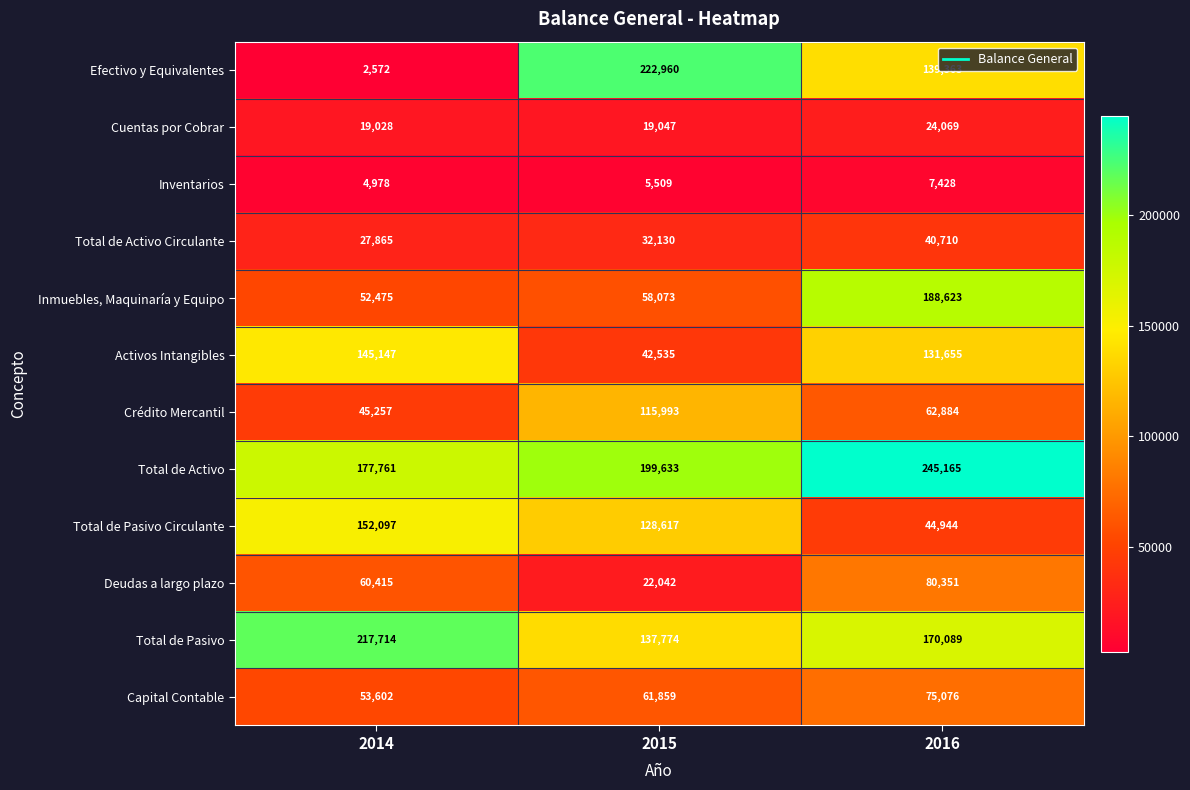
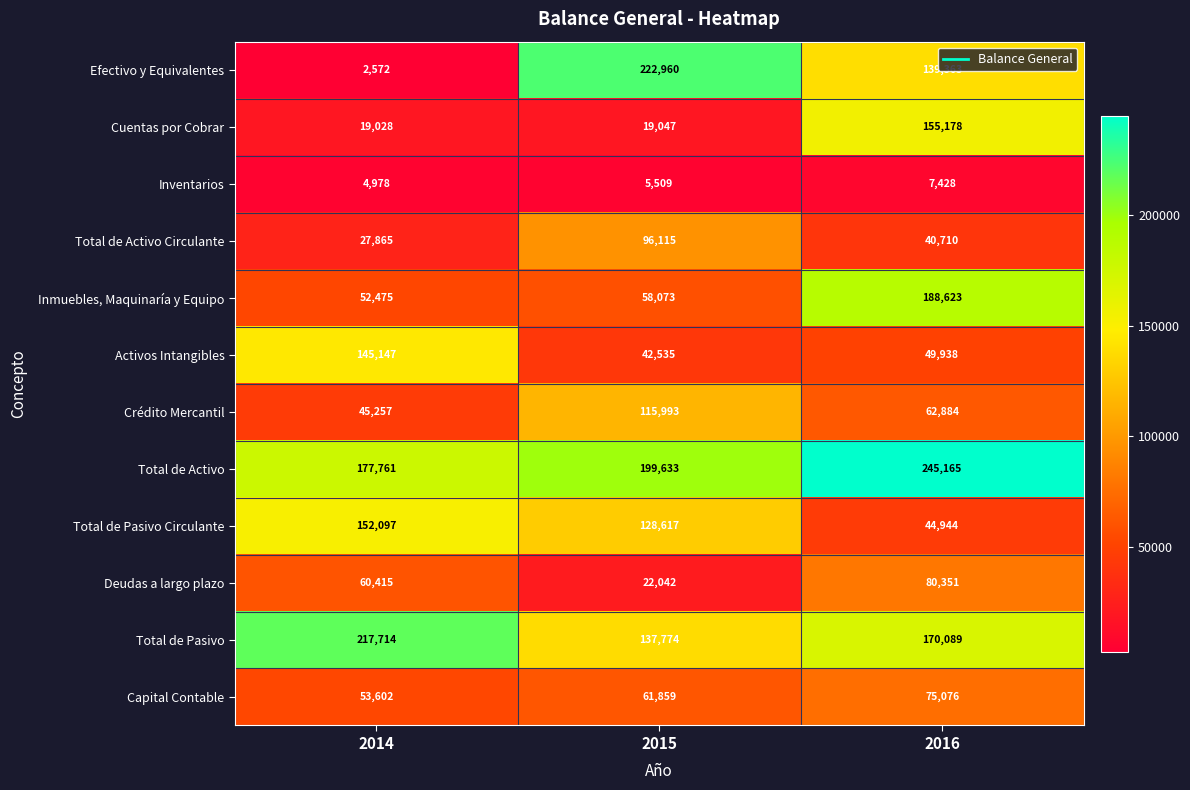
  {
    "Efectivo y Equivalentes": {
      "2014": "2,572",
      "2015": "222,960"
    },
    "Cuentas por Cobrar": {
      "2014": "19,028",
      "2015": "19,047",
-     "2016": "24,069"
+     "2016": "155,178"
    },
    "Inventarios": {
      "2014": "4,978",
      "2015": "5,509",
      "2016": "7,428"
    },
    "Total de Activo Circulante": {
      "2014": "27,865",
-     "2015": "32,130",
+     "2015": "96,115",
      "2016": "40,710"
    },
    "Inmuebles, Maquinaría y Equipo": {
      "2014": "52,475",
      "2015": "58,073",
      "2016": "188,623"
    },
    "Activos Intangibles": {
      "2014": "145,147",
      "2015": "42,535",
-     "2016": "131,655"
+     "2016": "49,938"
    },
    "Crédito Mercantil": {
      "2014": "45,257",
      "2015": "115,993",
      "2016": "62,884"
    },
    "Total de Activo": {
      "2014": "177,761",
      "2015": "199,633",
      "2016": "245,165"
    },
    "Total de Pasivo Circulante": {
      "2014": "152,097",
      "2015": "128,617",
      "2016": "44,944"
    },
    "Deudas a largo plazo": {
      "2014": "60,415",
      "2015": "22,042",
      "2016": "80,351"
    },
    "Total de Pasivo": {
      "2014": "217,714",
      "2015": "137,774",
      "2016": "170,089"
    },
    "Capital Contable": {
      "2014": "53,602",
      "2015": "61,859",
      "2016": "75,076"
    }
  }
